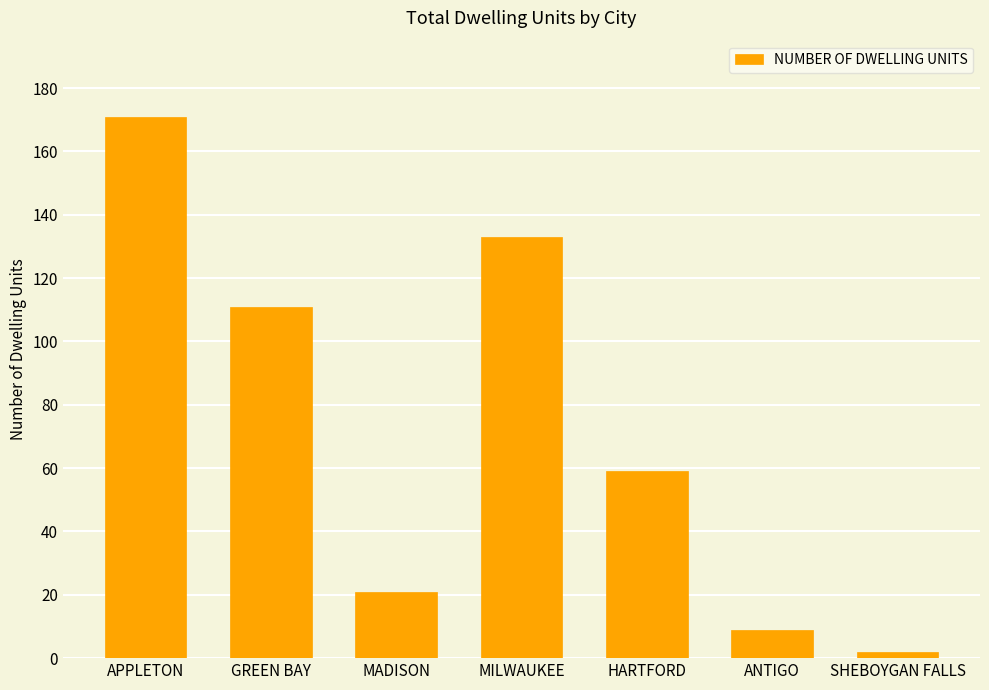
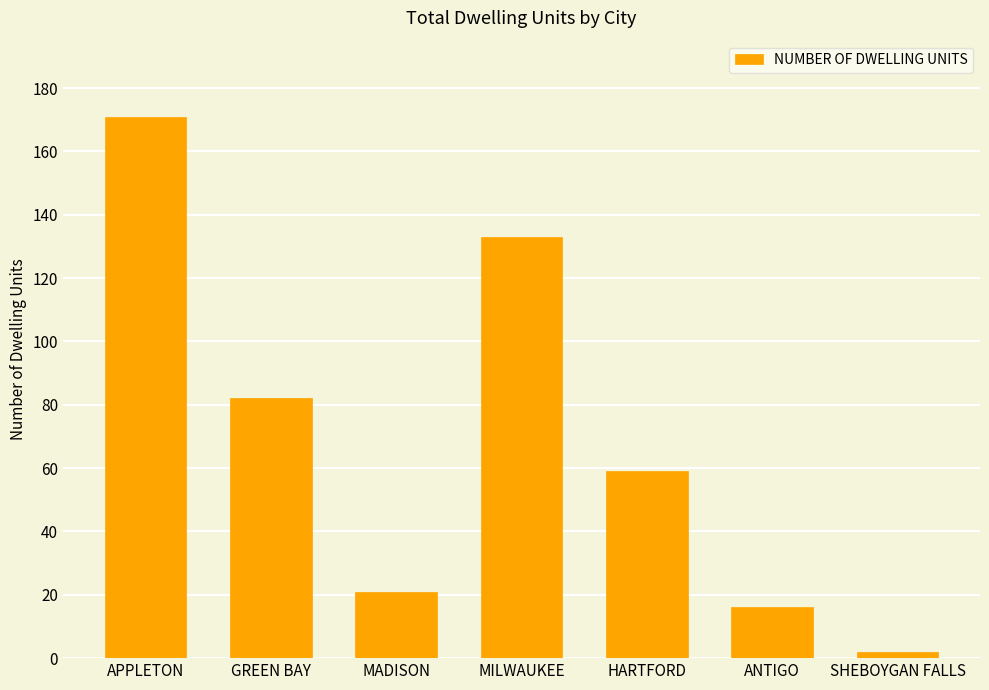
  {
    "APPLETON": 171,
-   "GREEN BAY": 111,
+   "GREEN BAY": 82,
    "MADISON": 21,
    "MILWAUKEE": 133,
    "HARTFORD": 59,
-   "ANTIGO": 9,
+   "ANTIGO": 16,
    "SHEBOYGAN FALLS": 2
  }
